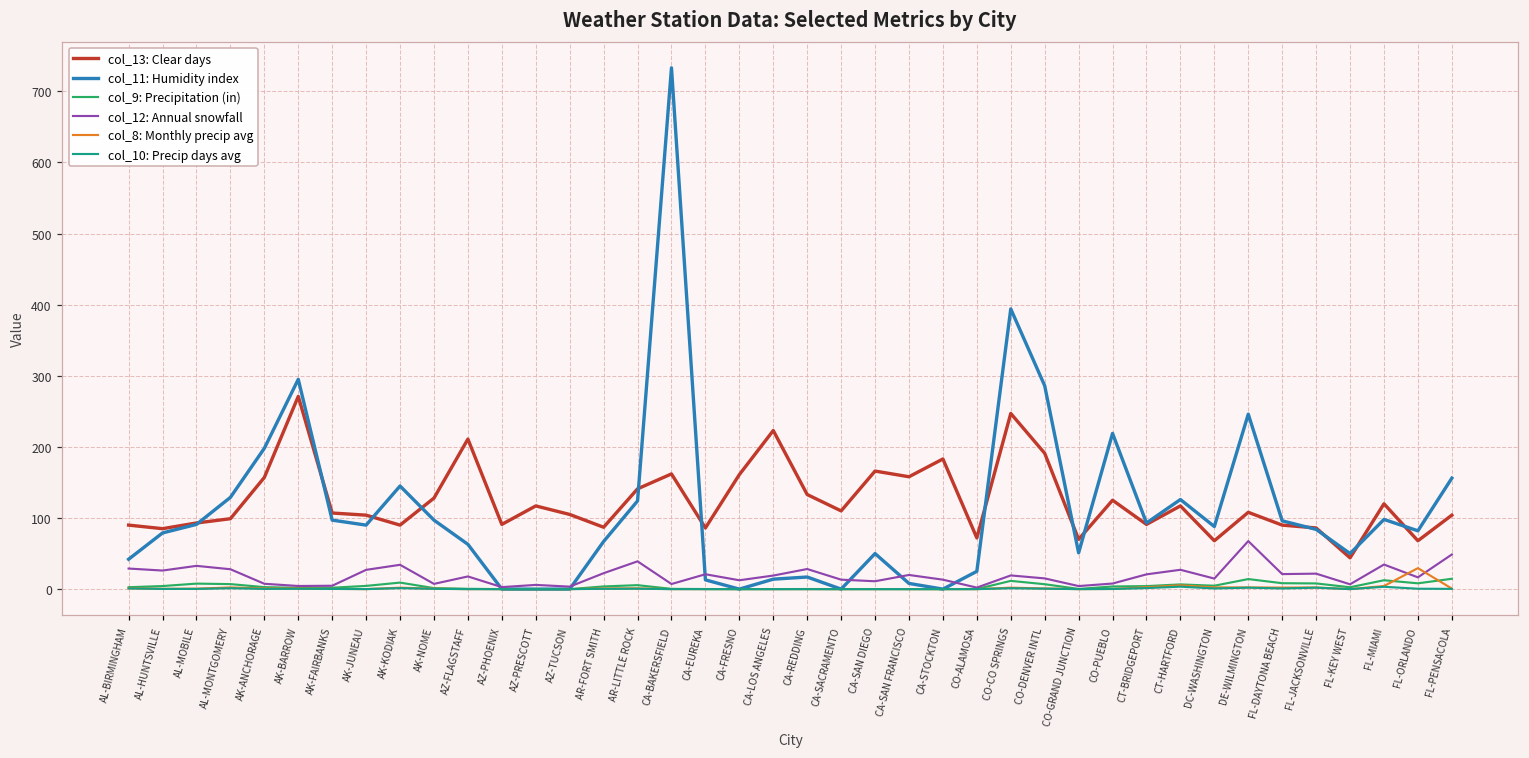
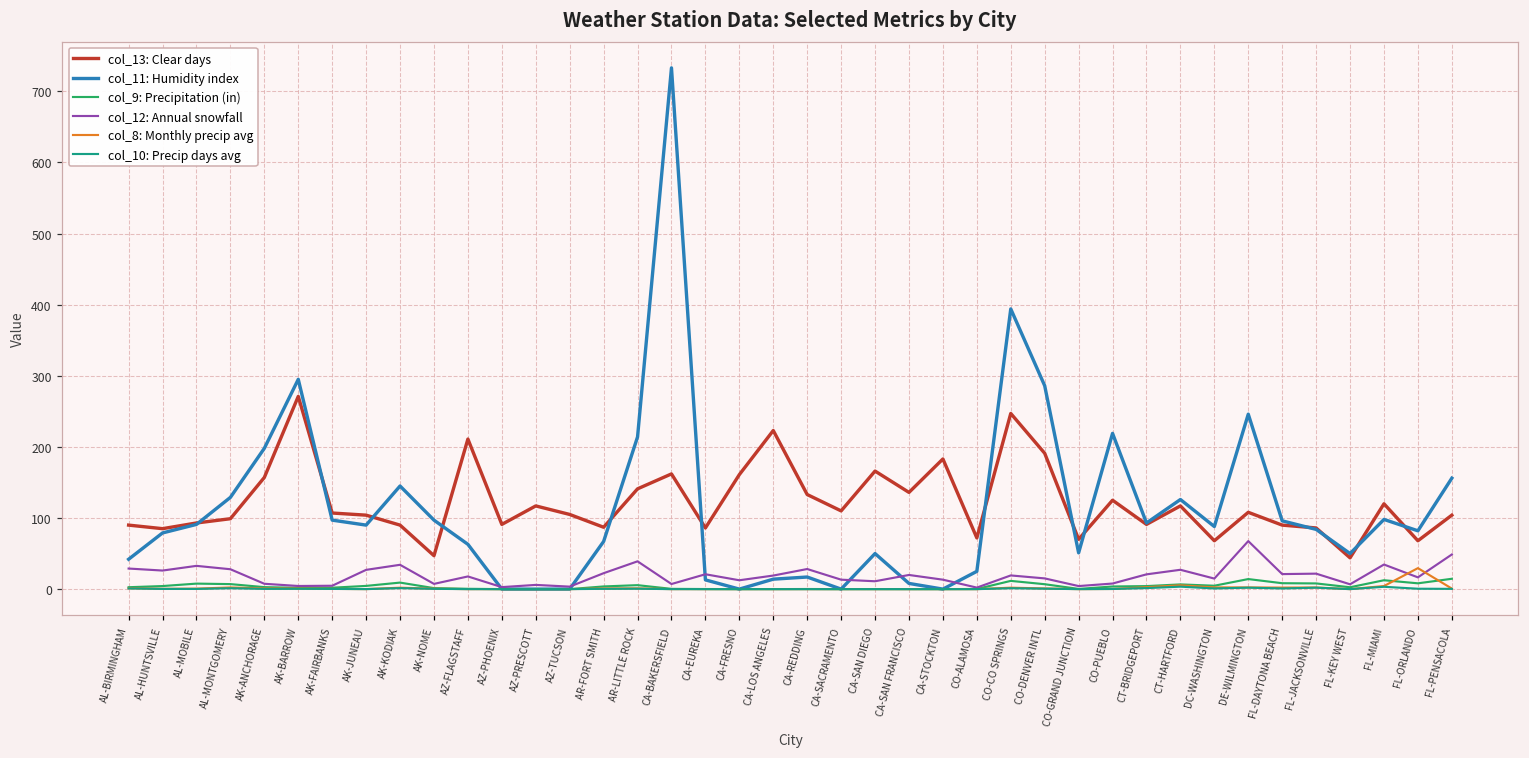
  {
    "col_13: Clear days": {
      "AL-BIRMINGHAM": 90,
      "AL-HUNTSVILLE": 90,
      "AL-MONTGOMERY": 100,
      "AK-ANCHORAGE": 160,
      "AK-BARROW": 270,
      "AK-FAIRBANKS": 110,
      "AK-JUNEAU": 100,
      "AK-KODIAK": 90,
-     "AK-NOME": 130,
+     "AK-NOME": 50,
      "AZ-FLAGSTAFF": 210,
      "AZ-PHOENIX": 90,
      "AZ-PRESCOTT": 120,
      "AZ-TUCSON": 110,
      "AR-FORT SMITH": 90,
      "AR-LITTLE ROCK": 140,
      "CA-BAKERSFIELD": 160,
      "CA-EUREKA": 90,
      "CA-FRESNO": 160,
      "CA-LOS ANGELES": 220,
      "CA-REDDING": 130,
      "CA-SACRAMENTO": 110,
      "CA-SAN DIEGO": 170,
-     "CA-SAN FRANCISCO": 160,
+     "CA-SAN FRANCISCO": 140,
      "CA-STOCKTON": 180,
      "CO-ALAMOSA": 70,
      "CO-CO SPRINGS": 250,
      "CO-DENVER INTL": 190,
      "CO-GRAND JUNCTION": 70,
      "CO-PUEBLO": 130,
      "CT-HARTFORD": 120,
      "DC-WASHINGTON": 70,
      "DE-WILMINGTON": 110,
      "FL-DAYTONA BEACH": 90,
      "FL-KEY WEST": 40,
      "FL-MIAMI": 120,
      "FL-ORLANDO": 70,
      "FL-PENSACOLA": 100
    },
    "col_11: Humidity index": {
      "AL-BIRMINGHAM": 40,
      "AL-HUNTSVILLE": 80,
      "AL-MONTGOMERY": 130,
      "AK-ANCHORAGE": 200,
      "AK-BARROW": 300,
      "AK-FAIRBANKS": 100,
      "AK-JUNEAU": 90,
      "AK-KODIAK": 150,
      "AK-NOME": 100,
      "AZ-FLAGSTAFF": 60,
      "AR-FORT SMITH": 70,
-     "AR-LITTLE ROCK": 120,
+     "AR-LITTLE ROCK": 210,
      "CA-BAKERSFIELD": 730,
      "CA-EUREKA": 10,
      "CA-LOS ANGELES": 10,
      "CA-REDDING": 20,
      "CA-SAN DIEGO": 50,
      "CA-SAN FRANCISCO": 10,
      "CO-ALAMOSA": 30,
      "CO-CO SPRINGS": 390,
      "CO-DENVER INTL": 290,
      "CO-GRAND JUNCTION": 50,
      "CO-PUEBLO": 220,
      "CT-HARTFORD": 130,
      "DC-WASHINGTON": 90,
      "DE-WILMINGTON": 250,
      "FL-DAYTONA BEACH": 100,
      "FL-KEY WEST": 50,
      "FL-MIAMI": 100,
      "FL-ORLANDO": 80,
      "FL-PENSACOLA": 160
    },
    "col_12: Annual snowfall": {
      "AL-BIRMINGHAM": 30,
      "AL-HUNTSVILLE": 30,
      "AL-MOBILE": 30,
      "AL-MONTGOMERY": 30,
      "AK-ANCHORAGE": 10,
      "AK-JUNEAU": 30,
      "AK-KODIAK": 30,
      "AK-NOME": 10,
      "AZ-FLAGSTAFF": 20,
      "AZ-PRESCOTT": 10,
      "AR-FORT SMITH": 20,
      "AR-LITTLE ROCK": 40,
      "CA-BAKERSFIELD": 10,
      "CA-EUREKA": 20,
      "CA-FRESNO": 10,
      "CA-LOS ANGELES": 20,
      "CA-REDDING": 30,
      "CA-SACRAMENTO": 10,
      "CA-SAN DIEGO": 10,
      "CA-SAN FRANCISCO": 20,
      "CA-STOCKTON": 10,
      "CO-CO SPRINGS": 20,
      "CO-DENVER INTL": 20,
      "CO-GRAND JUNCTION": 0,
      "CO-PUEBLO": 10,
      "CT-BRIDGEPORT": 20,
      "CT-HARTFORD": 30,
      "DC-WASHINGTON": 10,
      "DE-WILMINGTON": 70,
      "FL-DAYTONA BEACH": 20,
      "FL-JACKSONVILLE": 20,
      "FL-KEY WEST": 10,
      "FL-MIAMI": 30,
      "FL-ORLANDO": 20,
      "FL-PENSACOLA": 50
    },
    "col_8: Monthly precip avg": {
      "FL-ORLANDO": 30
    }
  }
